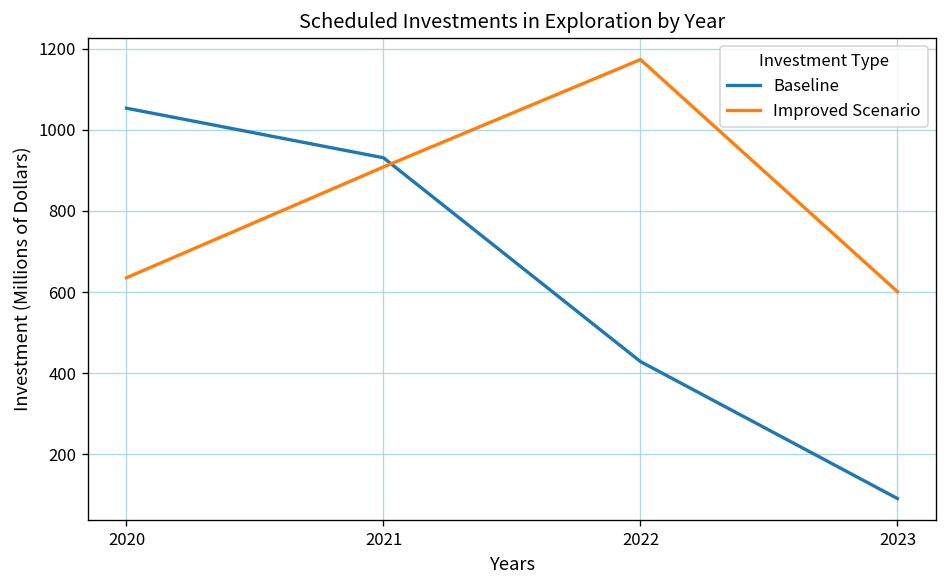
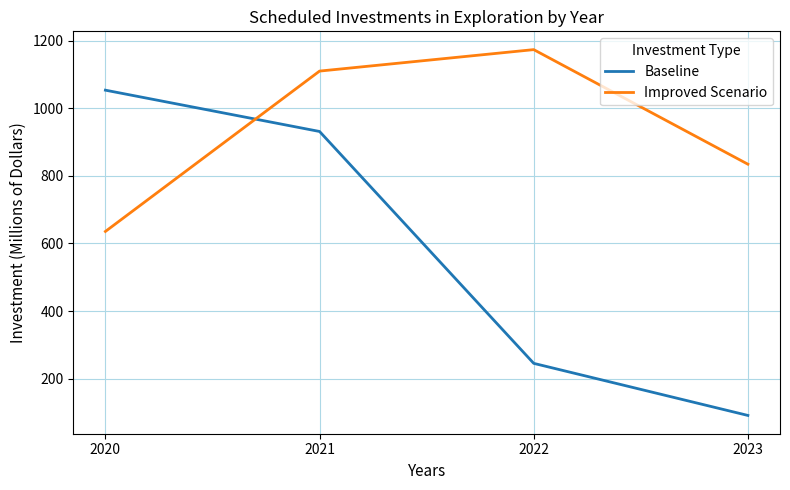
  {
    "Baseline": {
      "2020": 1050,
      "2021": 930,
-     "2022": 430,
+     "2022": 250,
      "2023": 90
    },
    "Improved Scenario": {
      "2020": 640,
-     "2021": 910,
+     "2021": 1110,
      "2022": 1170,
-     "2023": 600
+     "2023": 830
    }
  }
